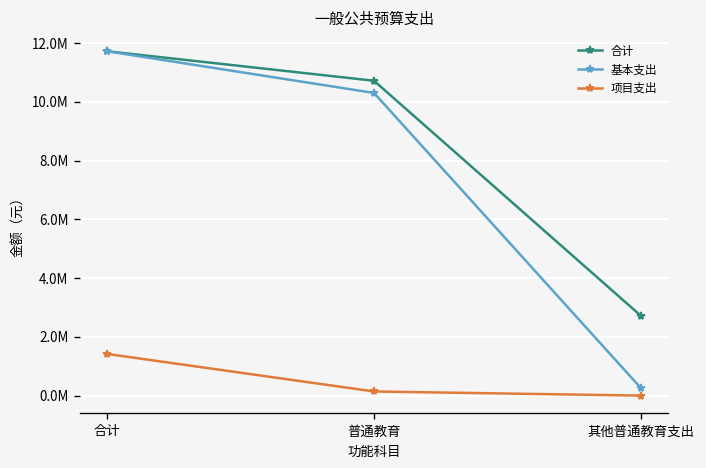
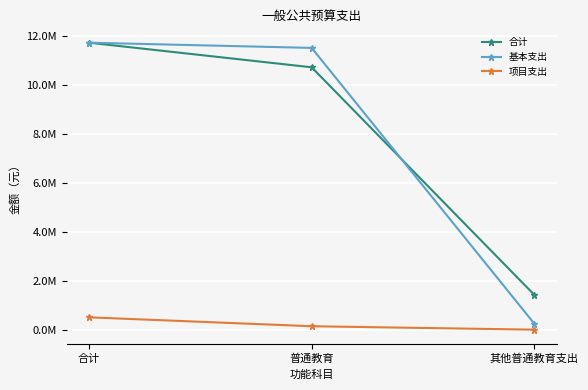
  {
    "合计": {
      "普通教育": 10700000,
-     "其他普通教育支出": 2700000
+     "其他普通教育支出": 1400000
    },
    "基本支出": {
-     "普通教育": 10300000,
+     "普通教育": 11500000,
      "其他普通教育支出": 200000
    },
    "项目支出": {
-     "合计": 1400000,
+     "合计": 500000,
      "普通教育": 100000,
      "其他普通教育支出": 0
    }
  }
